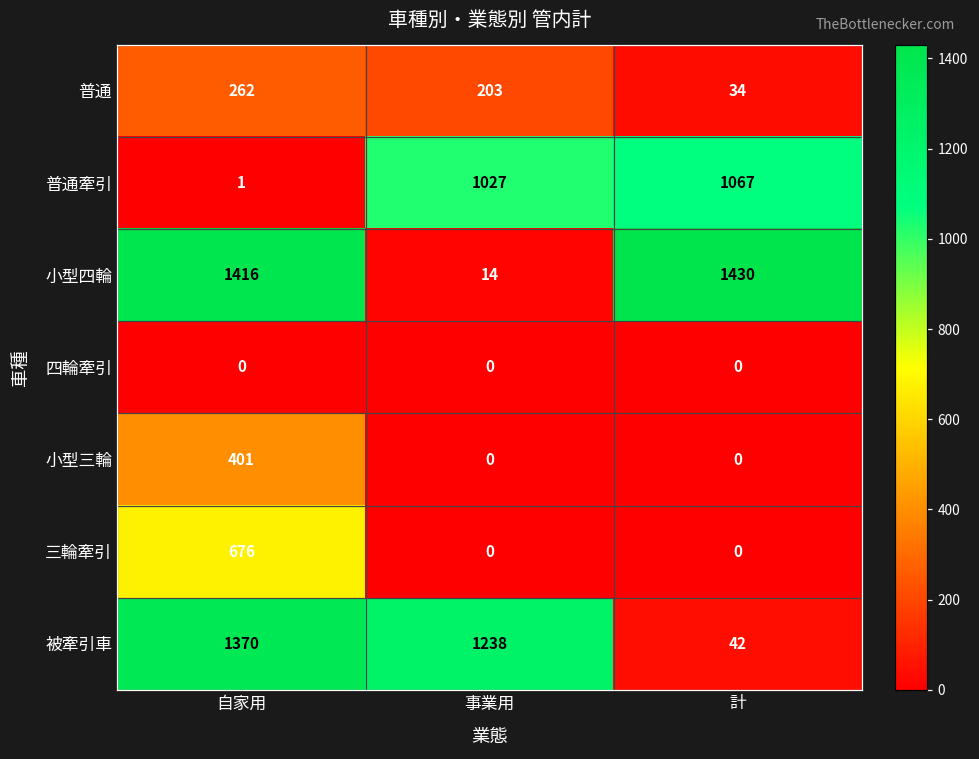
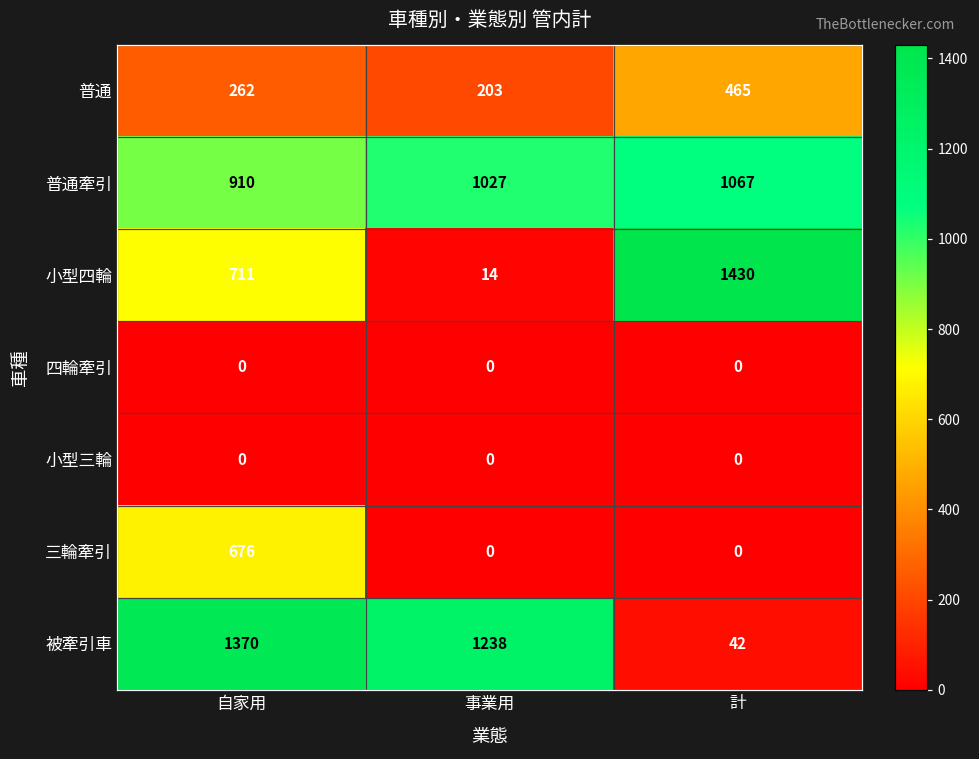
  {
    "普通": {
      "自家用": 262,
      "事業用": 203,
-     "計": 34
+     "計": 465
    },
    "普通牽引": {
-     "自家用": 1,
+     "自家用": 910,
      "事業用": 1027,
      "計": 1067
    },
    "小型四輪": {
-     "自家用": 1416,
+     "自家用": 711,
      "事業用": 14,
      "計": 1430
    },
    "四輪牽引": {
      "自家用": 0,
      "事業用": 0,
      "計": 0
    },
    "小型三輪": {
-     "自家用": 401,
+     "自家用": 0,
      "事業用": 0,
      "計": 0
    },
    "三輪牽引": {
      "自家用": 676,
      "事業用": 0,
      "計": 0
    },
    "被牽引車": {
      "自家用": 1370,
      "事業用": 1238,
      "計": 42
    }
  }
